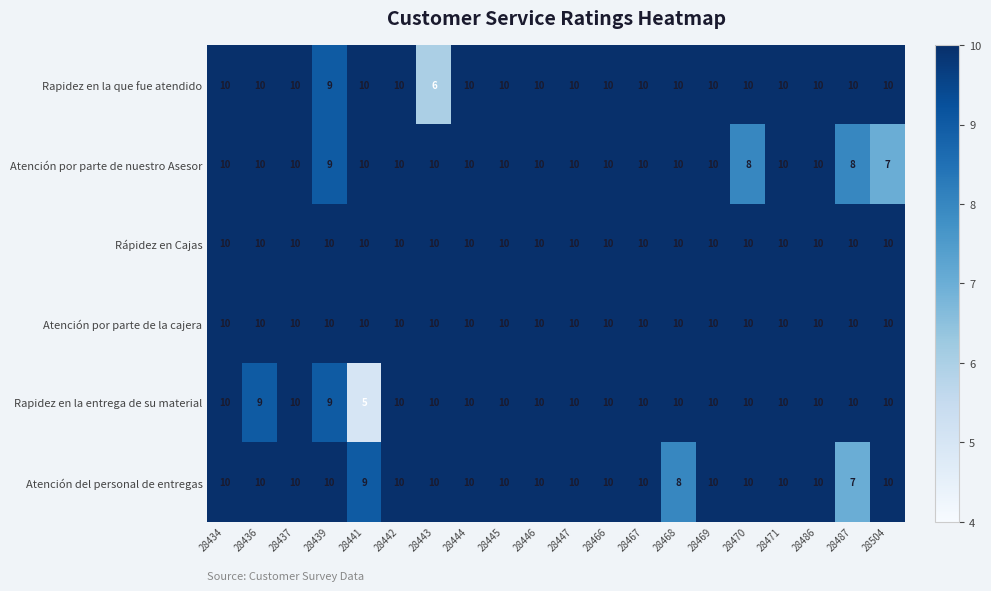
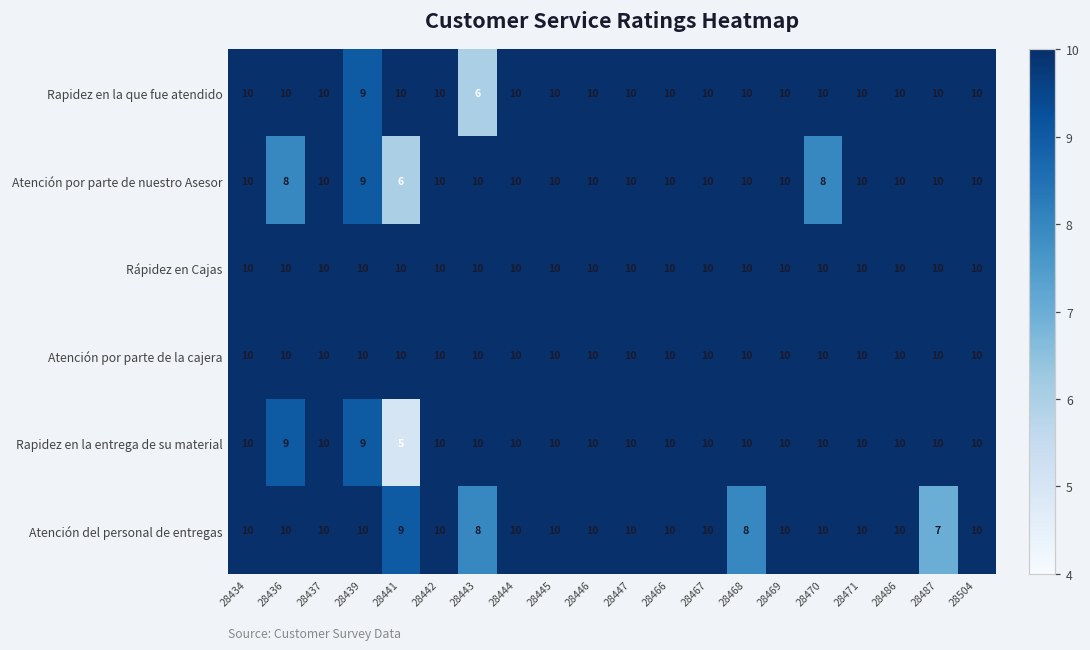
  {
    "Rapidez en la que fue atendido": {
      "28434": 10,
      "28436": 10,
      "28437": 10,
      "28439": 9,
      "28441": 10,
      "28442": 10,
      "28443": 6,
      "28444": 10,
      "28445": 10,
      "28446": 10,
      "28447": 10,
      "28466": 10,
      "28467": 10,
      "28468": 10,
      "28469": 10,
      "28470": 10,
      "28471": 10,
      "28486": 10,
      "28487": 10,
      "28504": 10
    },
    "Atención por parte de nuestro Asesor": {
      "28434": 10,
-     "28436": 10,
+     "28436": 8,
      "28437": 10,
      "28439": 9,
-     "28441": 10,
+     "28441": 6,
      "28442": 10,
      "28443": 10,
      "28444": 10,
      "28445": 10,
      "28446": 10,
      "28447": 10,
      "28466": 10,
      "28467": 10,
      "28468": 10,
      "28469": 10,
      "28470": 8,
      "28471": 10,
      "28486": 10,
-     "28487": 8,
-     "28504": 7
+     "28487": 10,
+     "28504": 10
    },
    "Rápidez en Cajas": {
      "28434": 10,
      "28436": 10,
      "28437": 10,
      "28439": 10,
      "28441": 10,
      "28442": 10,
      "28443": 10,
      "28444": 10,
      "28445": 10,
      "28446": 10,
      "28447": 10,
      "28466": 10,
      "28467": 10,
      "28468": 10,
      "28469": 10,
      "28470": 10,
      "28471": 10,
      "28486": 10,
      "28487": 10,
      "28504": 10
    },
    "Atención por parte de la cajera": {
      "28434": 10,
      "28436": 10,
      "28437": 10,
      "28439": 10,
      "28441": 10,
      "28442": 10,
      "28443": 10,
      "28444": 10,
      "28445": 10,
      "28446": 10,
      "28447": 10,
      "28466": 10,
      "28467": 10,
      "28468": 10,
      "28469": 10,
      "28470": 10,
      "28471": 10,
      "28486": 10,
      "28487": 10,
      "28504": 10
    },
    "Rapidez en la entrega de su material": {
      "28434": 10,
      "28436": 9,
      "28437": 10,
      "28439": 9,
      "28442": 10,
      "28443": 10,
      "28444": 10,
      "28445": 10,
      "28446": 10,
      "28447": 10,
      "28466": 10,
      "28467": 10,
      "28468": 10,
      "28469": 10,
      "28470": 10,
      "28471": 10,
      "28486": 10,
      "28487": 10,
      "28504": 10
    },
    "Atención del personal de entregas": {
      "28434": 10,
      "28436": 10,
      "28437": 10,
      "28439": 10,
      "28441": 9,
      "28442": 10,
-     "28443": 10,
+     "28443": 8,
      "28444": 10,
      "28445": 10,
      "28446": 10,
      "28447": 10,
      "28466": 10,
      "28467": 10,
      "28468": 8,
      "28469": 10,
      "28470": 10,
      "28471": 10,
      "28486": 10,
      "28487": 7,
      "28504": 10
    }
  }
